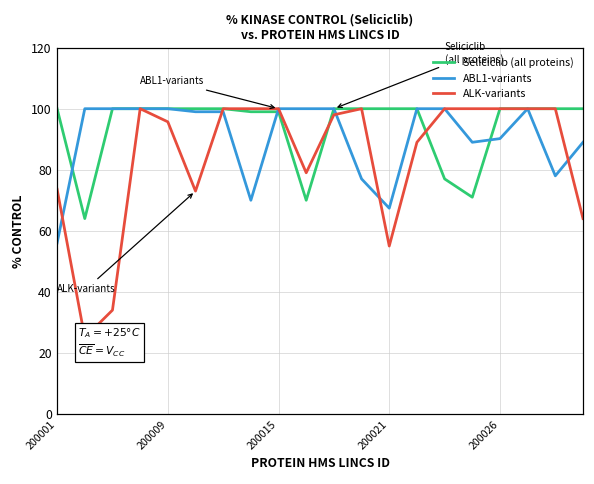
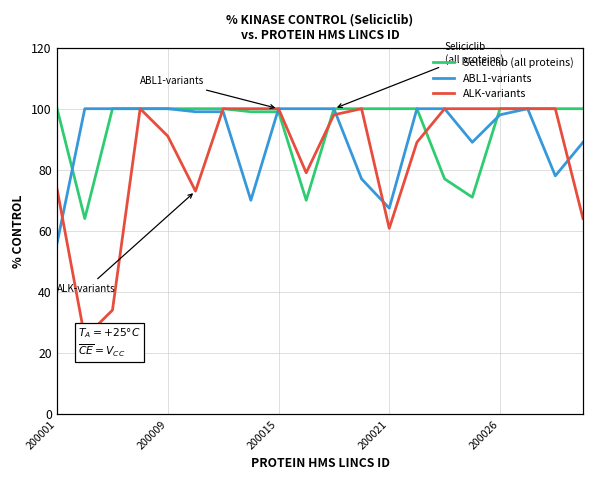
  {
    "Seliciclib (all proteins)": {
      "200001": 100,
      "200015": 99,
      "200021": 100
    },
    "ABL1-variants": {
      "200001": 56,
      "200021": 67,
-     "200026": 90
+     "200026": 98
    },
    "ALK-variants": {
      "200001": 74,
-     "200009": 96,
-     "200021": 55
+     "200009": 91,
+     "200021": 61
    }
  }
